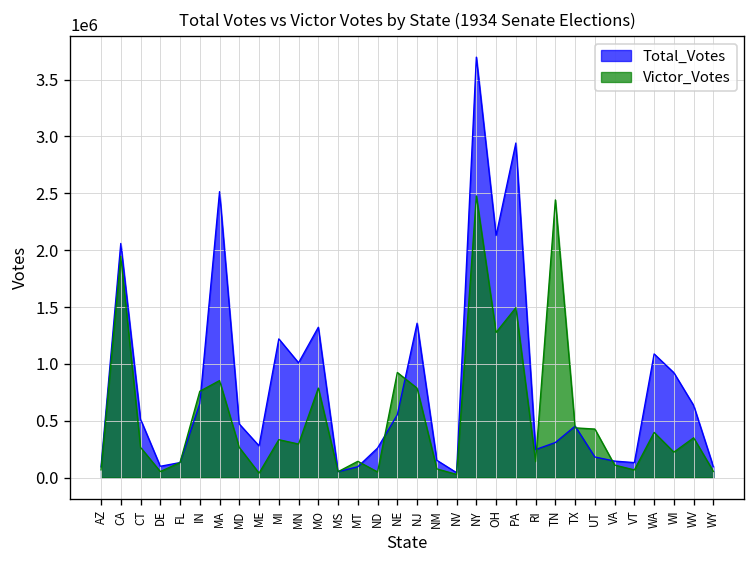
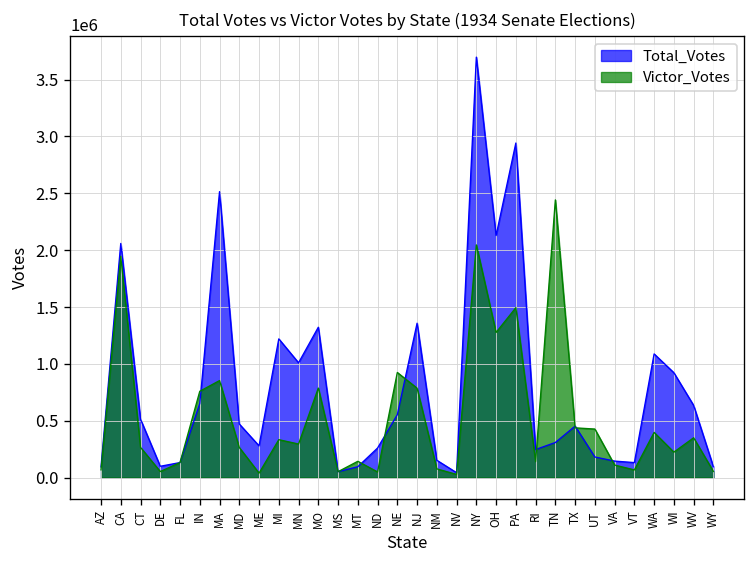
  {
    "Total_Votes": {
      "CA": 2100000,
      "CT": 500000,
      "DE": 100000,
      "IN": 700000,
      "MA": 2500000,
      "MD": 500000,
      "ME": 300000,
      "MI": 1200000,
      "MN": 1000000,
      "MO": 1300000,
      "MT": 100000,
      "ND": 300000,
      "NE": 600000,
      "NJ": 1400000,
      "NM": 200000,
      "NY": 3700000,
      "OH": 2100000,
      "PA": 2900000,
      "RI": 200000,
      "TN": 300000,
      "UT": 200000,
      "VA": 100000,
      "VT": 100000,
      "WA": 1100000,
      "WI": 900000,
      "WV": 600000,
      "WY": 100000
    },
    "Victor_Votes": {
      "CA": 1900000,
      "CT": 300000,
      "DE": 100000,
      "IN": 800000,
      "MA": 900000,
      "MD": 300000,
      "ME": 0,
      "MI": 300000,
      "MN": 300000,
      "MO": 800000,
      "MT": 100000,
      "ND": 0,
      "NE": 900000,
      "NJ": 800000,
      "NM": 100000,
-     "NY": 2500000,
+     "NY": 2000000,
      "OH": 1300000,
      "PA": 1500000,
      "RI": 100000,
      "TN": 2400000,
      "UT": 400000,
      "VA": 100000,
      "VT": 100000,
      "WA": 400000,
      "WI": 200000,
      "WV": 300000,
      "WY": 100000
    }
  }
